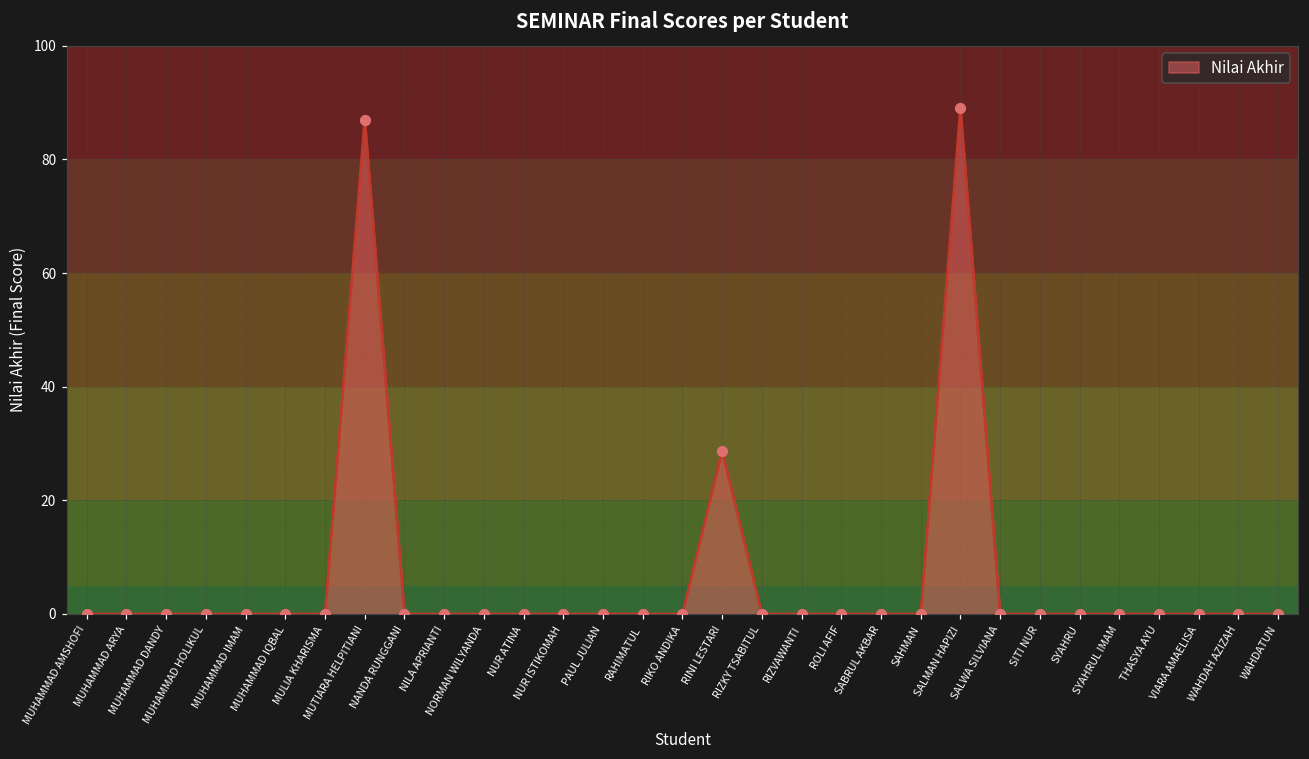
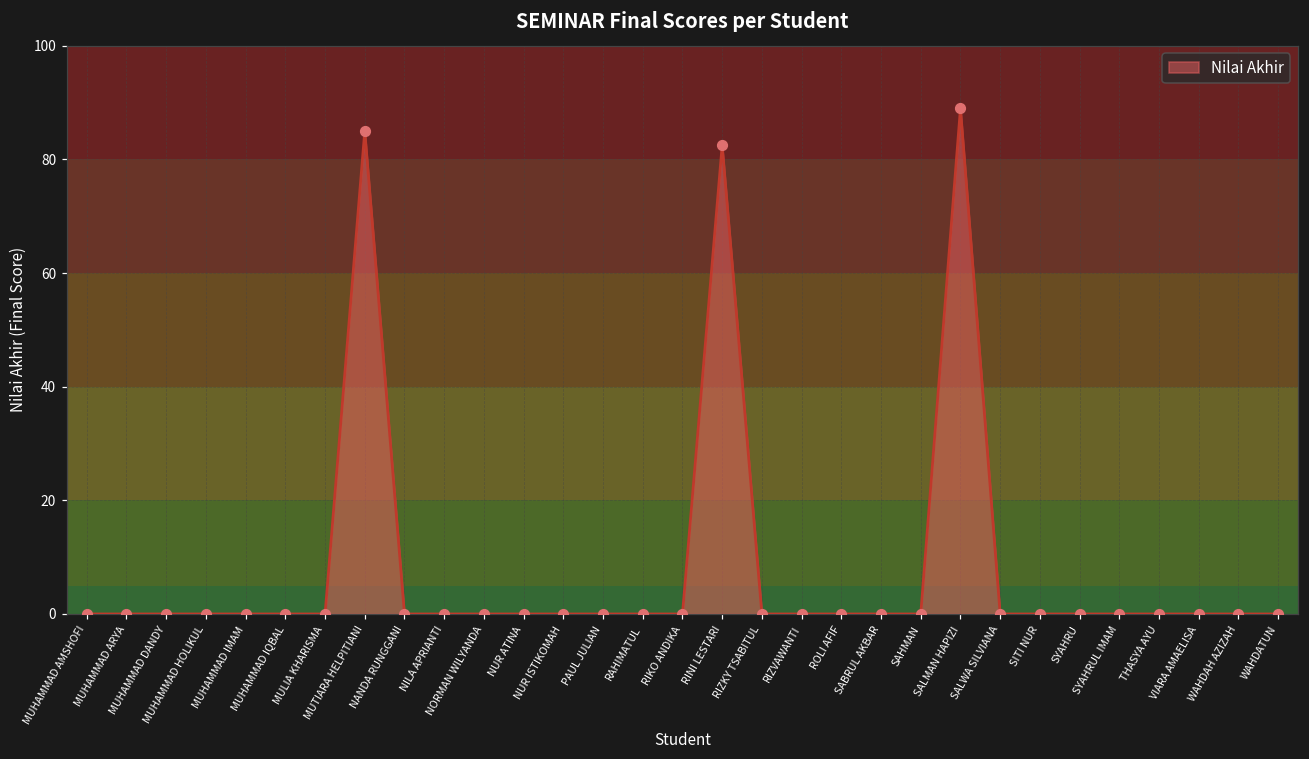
  {
    "MUHAMMAD AMSHOFI": 0,
    "MUHAMMAD ARYA": 0,
    "MUHAMMAD DANDY": 0,
    "MUHAMMAD HOLIKUL": 0,
    "MUHAMMAD IMAM": 0,
    "MUHAMMAD IQBAL": 0,
    "MULIA KHARISMA": 0,
-   "MUTIARA HELPITIANI": 87,
+   "MUTIARA HELPITIANI": 85,
    "NANDA RUNGGANI": 0,
    "NILA APRIANTI": 0,
    "NORMAN WILYANDA": 0,
    "NUR ATINA": 0,
    "NUR ISTIKOMAH": 0,
    "PAUL JULIAN": 0,
    "RAHIMATUL": 0,
    "RIKO ANDIKA": 0,
-   "RINI LESTARI": 29,
+   "RINI LESTARI": 83,
    "RIZKY TSABITUL": 0,
    "RIZVAWANTI": 0,
    "ROLI AFIF": 0,
    "SABRUL AKBAR": 0,
    "SAHMAN": 0,
    "SALMAN HAPIZI": 89,
    "SALWA SILVIANA": 0,
    "SITI NUR": 0,
    "SYAHRU": 0,
    "SYAHRUL IMAM": 0,
    "THASYA AYU": 0,
    "VIARA AMAELISA": 0,
    "WAHDAH AZIZAH": 0,
    "WAHDATUN": 0
  }
